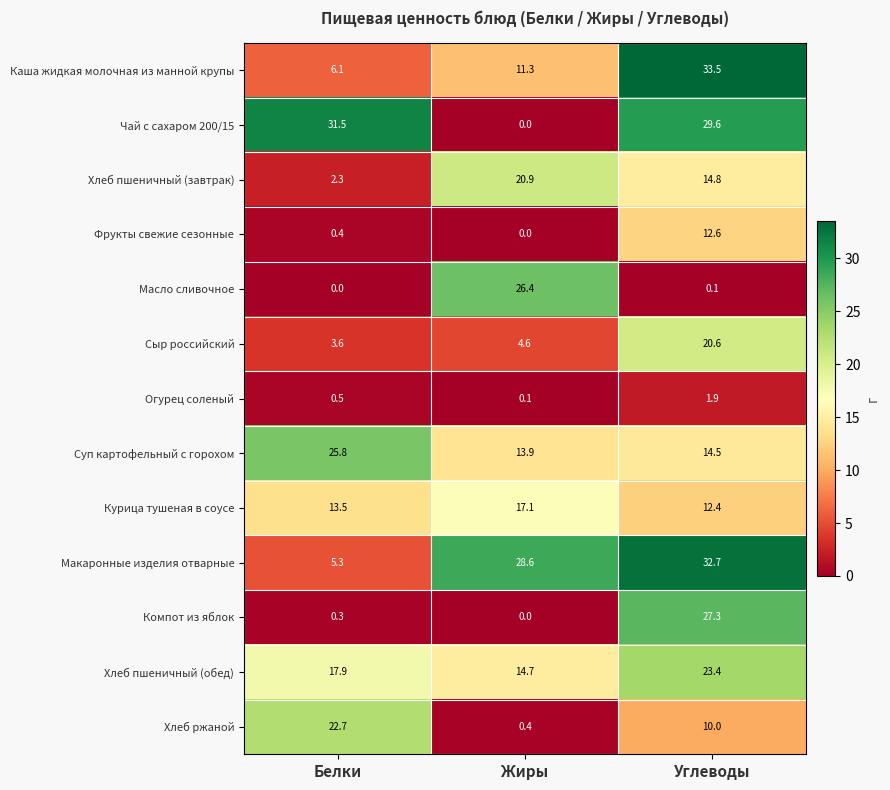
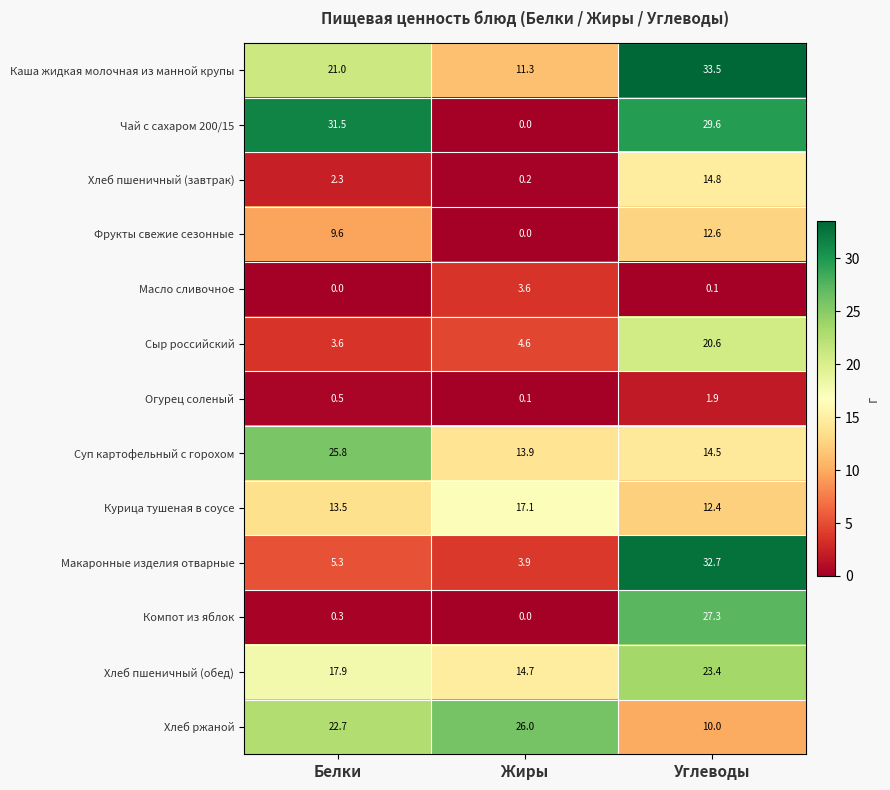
  {
    "Каша жидкая молочная из манной крупы": {
-     "Белки": 6.1,
+     "Белки": 21.0,
      "Жиры": 11.3,
      "Углеводы": 33.5
    },
    "Чай с сахаром 200/15": {
      "Белки": 31.5,
      "Жиры": 0.0,
      "Углеводы": 29.6
    },
    "Хлеб пшеничный (завтрак)": {
      "Белки": 2.3,
-     "Жиры": 20.9,
+     "Жиры": 0.2,
      "Углеводы": 14.8
    },
    "Фрукты свежие сезонные": {
-     "Белки": 0.4,
+     "Белки": 9.6,
      "Жиры": 0.0,
      "Углеводы": 12.6
    },
    "Масло сливочное": {
      "Белки": 0.0,
-     "Жиры": 26.4,
+     "Жиры": 3.6,
      "Углеводы": 0.1
    },
    "Сыр российский": {
      "Белки": 3.6,
      "Жиры": 4.6,
      "Углеводы": 20.6
    },
    "Огурец соленый": {
      "Белки": 0.5,
      "Жиры": 0.1,
      "Углеводы": 1.9
    },
    "Суп картофельный с горохом": {
      "Белки": 25.8,
      "Жиры": 13.9,
      "Углеводы": 14.5
    },
    "Курица тушеная в соусе": {
      "Белки": 13.5,
      "Жиры": 17.1,
      "Углеводы": 12.4
    },
    "Макаронные изделия отварные": {
      "Белки": 5.3,
-     "Жиры": 28.6,
+     "Жиры": 3.9,
      "Углеводы": 32.7
    },
    "Компот из яблок": {
      "Белки": 0.3,
      "Жиры": 0.0,
      "Углеводы": 27.3
    },
    "Хлеб пшеничный (обед)": {
      "Белки": 17.9,
      "Жиры": 14.7,
      "Углеводы": 23.4
    },
    "Хлеб ржаной": {
      "Белки": 22.7,
-     "Жиры": 0.4,
+     "Жиры": 26.0,
      "Углеводы": 10.0
    }
  }
